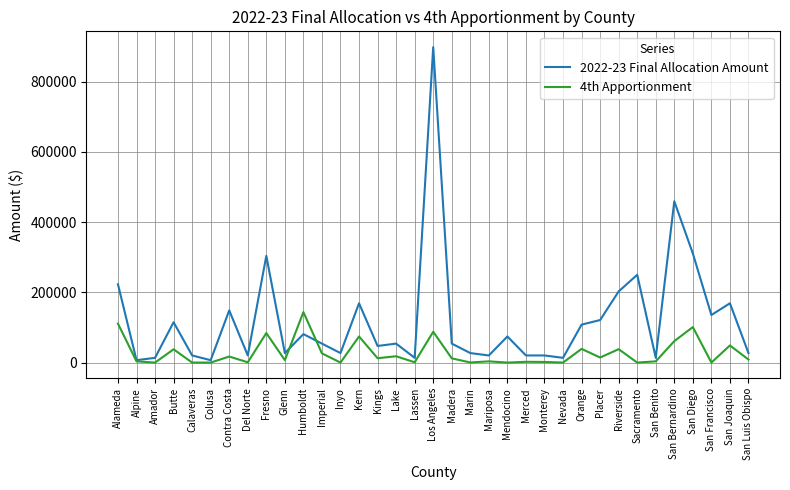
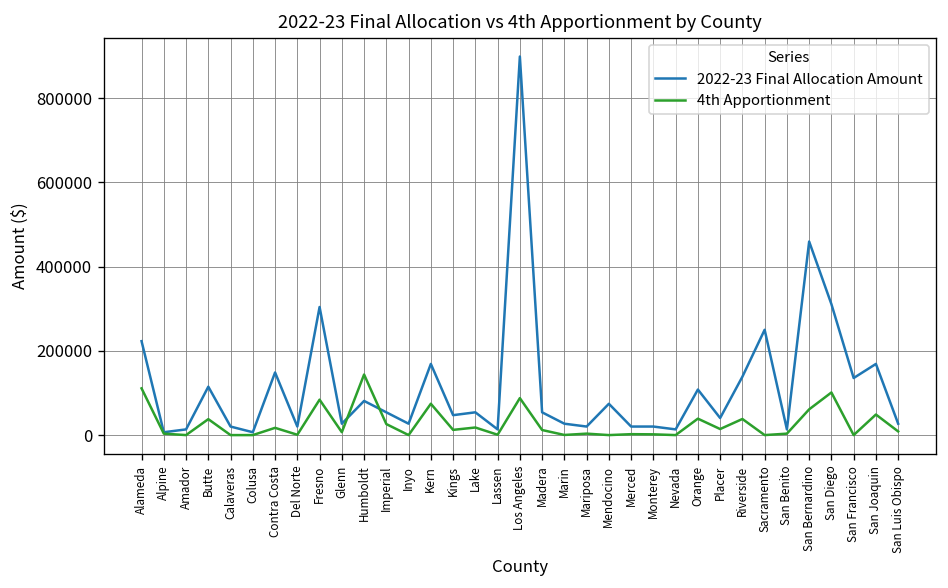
  {
    "2022-23 Final Allocation Amount": {
      "Alameda": 220000,
      "Amador": 10000,
      "Butte": 110000,
      "Calaveras": 20000,
      "Contra Costa": 150000,
      "Del Norte": 20000,
      "Fresno": 300000,
      "Glenn": 30000,
      "Humboldt": 80000,
      "Imperial": 50000,
      "Inyo": 30000,
      "Kern": 170000,
      "Kings": 50000,
      "Lake": 50000,
      "Lassen": 10000,
      "Los Angeles": 900000,
      "Madera": 50000,
      "Marin": 30000,
      "Mariposa": 20000,
      "Mendocino": 70000,
      "Merced": 20000,
      "Monterey": 20000,
      "Nevada": 10000,
      "Orange": 110000,
-     "Placer": 120000,
-     "Riverside": 200000,
+     "Placer": 40000,
+     "Riverside": 140000,
      "Sacramento": 250000,
      "San Benito": 10000,
      "San Bernardino": 460000,
      "San Diego": 310000,
      "San Francisco": 140000,
      "San Joaquin": 170000,
      "San Luis Obispo": 30000
    },
    "4th Apportionment": {
      "Alameda": 110000,
      "Amador": 0,
      "Butte": 40000,
      "Calaveras": 0,
      "Contra Costa": 20000,
      "Del Norte": 0,
      "Fresno": 80000,
      "Glenn": 10000,
      "Humboldt": 140000,
      "Imperial": 30000,
      "Inyo": 0,
      "Kern": 70000,
      "Kings": 10000,
      "Lake": 20000,
      "Lassen": 0,
      "Los Angeles": 90000,
      "Madera": 10000,
      "Marin": 0,
      "Mariposa": 0,
      "Mendocino": 0,
      "Merced": 0,
      "Monterey": 0,
      "Nevada": 0,
      "Orange": 40000,
      "Placer": 10000,
      "Riverside": 40000,
      "Sacramento": 0,
      "San Benito": 0,
      "San Bernardino": 60000,
      "San Diego": 100000,
      "San Francisco": 0,
      "San Joaquin": 50000,
      "San Luis Obispo": 10000
    }
  }
